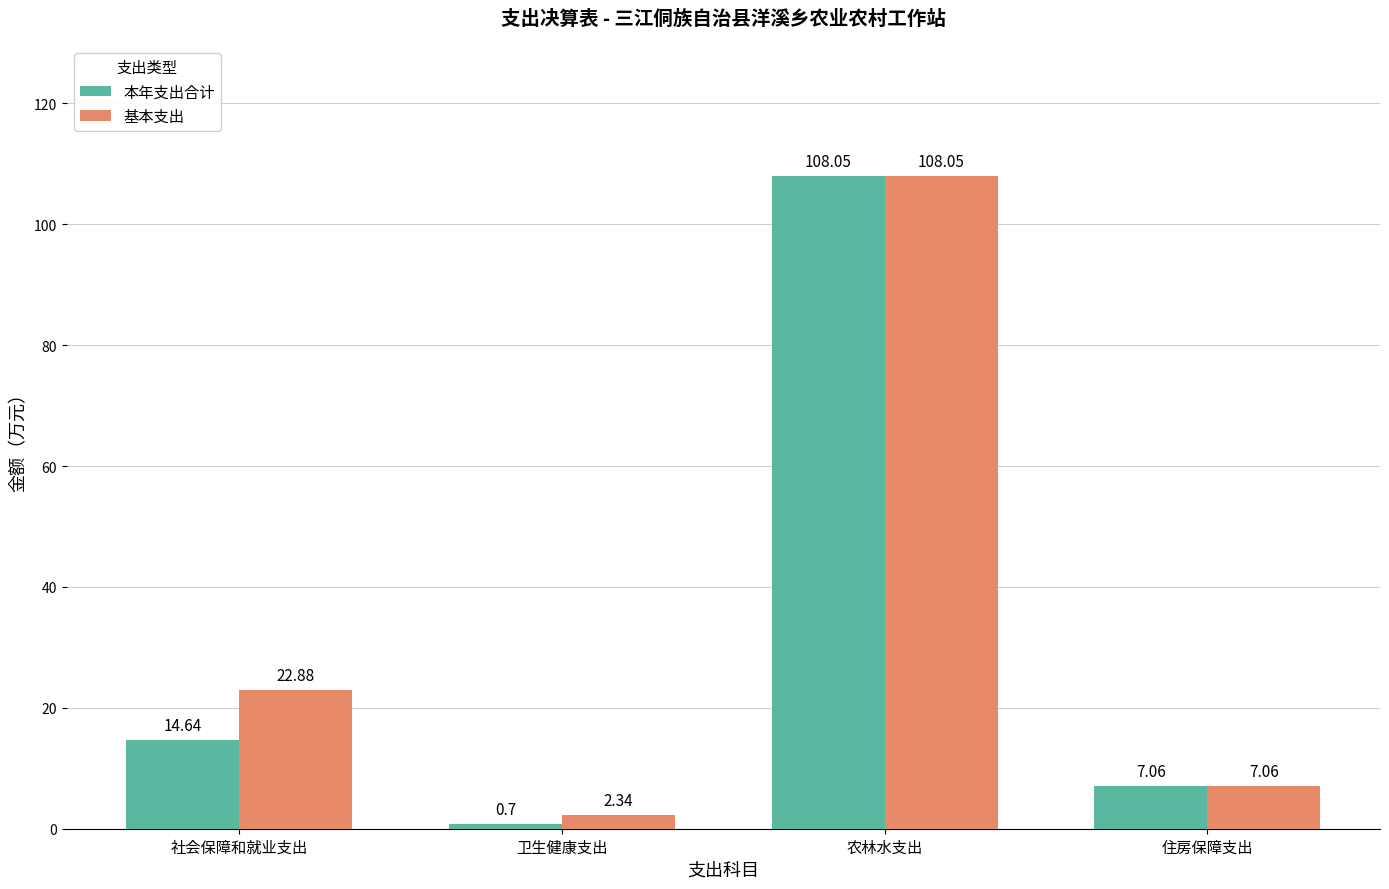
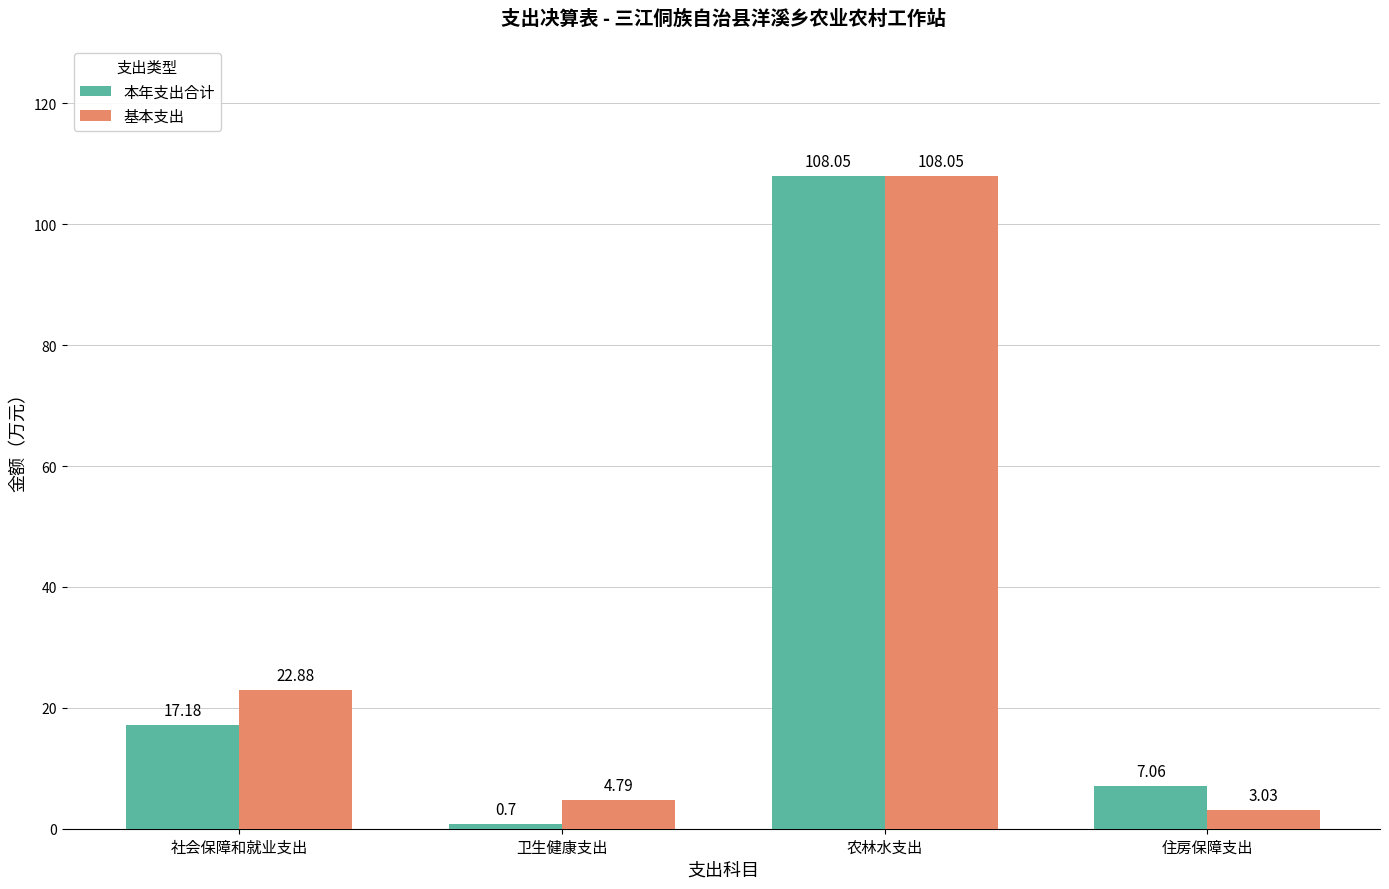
  {
    "本年支出合计": {
-     "社会保障和就业支出": 14.64,
+     "社会保障和就业支出": 17.18,
      "卫生健康支出": 0.7,
      "农林水支出": 108.05,
      "住房保障支出": 7.06
    },
    "基本支出": {
      "社会保障和就业支出": 22.88,
-     "卫生健康支出": 2.34,
+     "卫生健康支出": 4.79,
      "农林水支出": 108.05,
-     "住房保障支出": 7.06
+     "住房保障支出": 3.03
    }
  }
